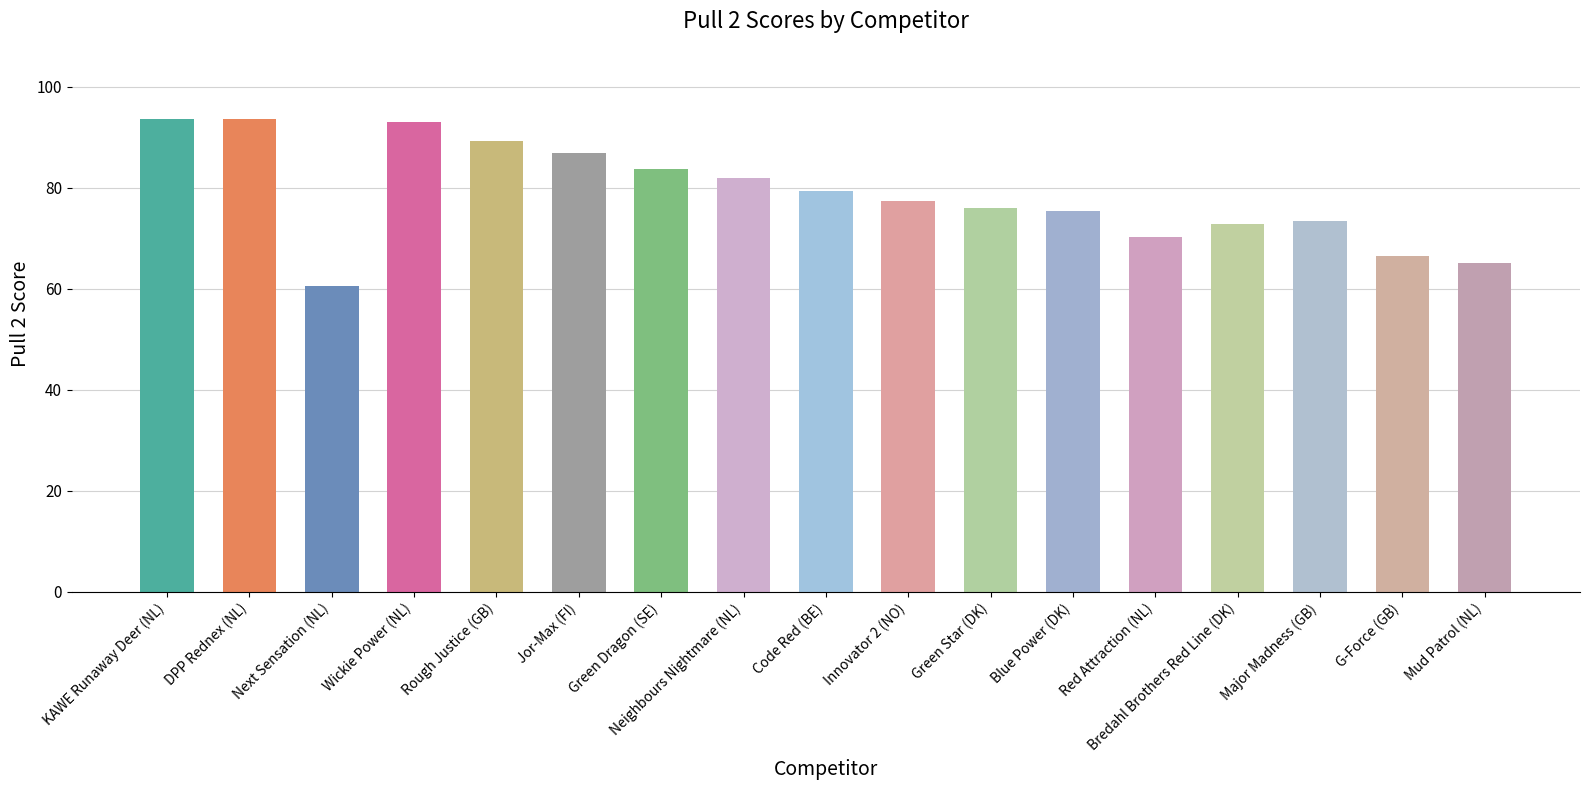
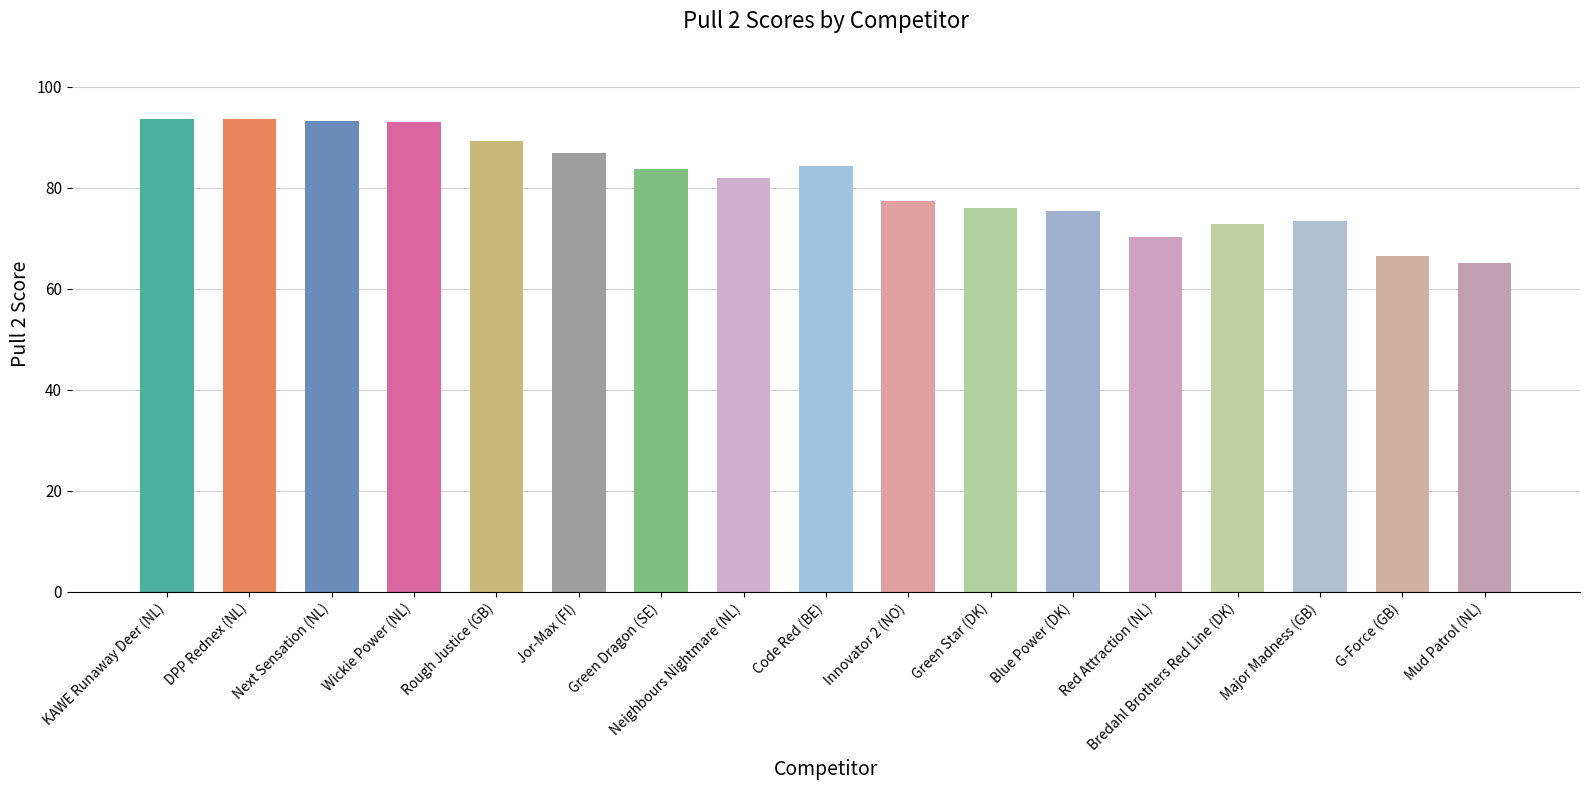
  {
    "KAWE Runaway Deer (NL)": 94,
    "DPP Rednex (NL)": 94,
-   "Next Sensation (NL)": 61,
+   "Next Sensation (NL)": 93,
    "Wickie Power (NL)": 93,
    "Rough Justice (GB)": 89,
    "Jor-Max (FI)": 87,
    "Green Dragon (SE)": 84,
    "Neighbours Nightmare (NL)": 82,
-   "Code Red (BE)": 79,
+   "Code Red (BE)": 84,
    "Innovator 2 (NO)": 77,
    "Green Star (DK)": 76,
    "Blue Power (DK)": 76,
    "Red Attraction (NL)": 70,
    "Bredahl Brothers Red Line (DK)": 73,
    "Major Madness (GB)": 73,
    "G-Force (GB)": 66,
    "Mud Patrol (NL)": 65
  }
